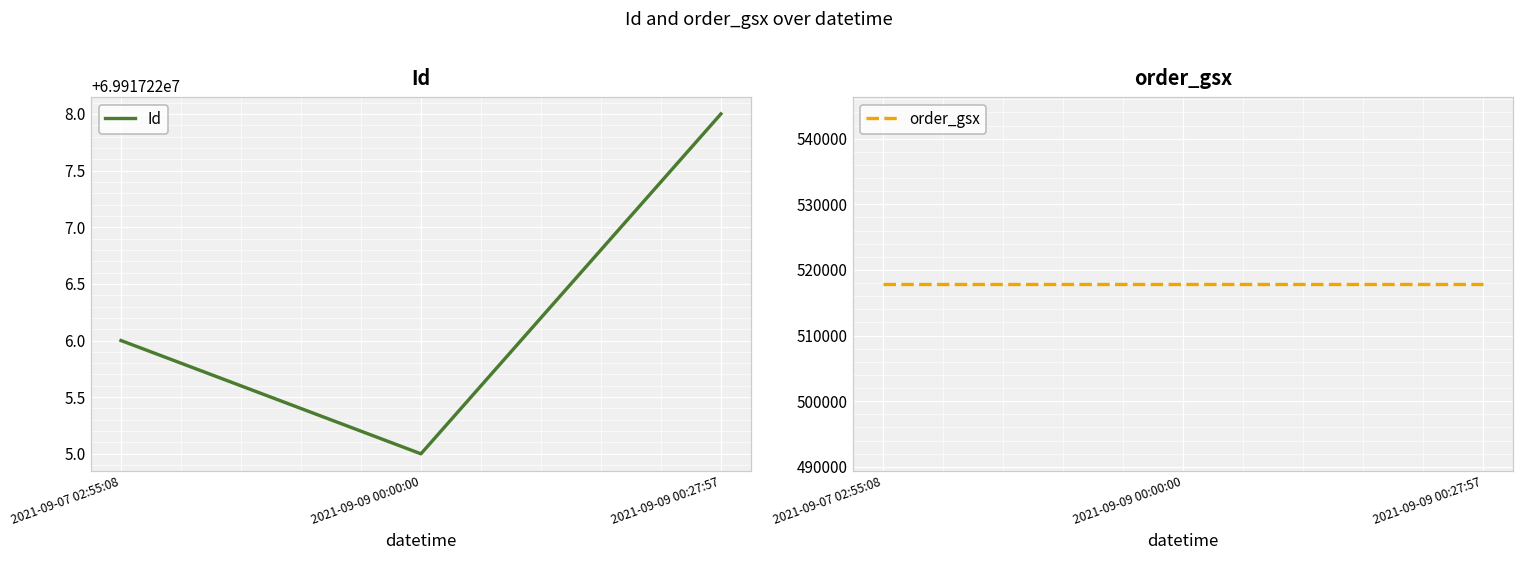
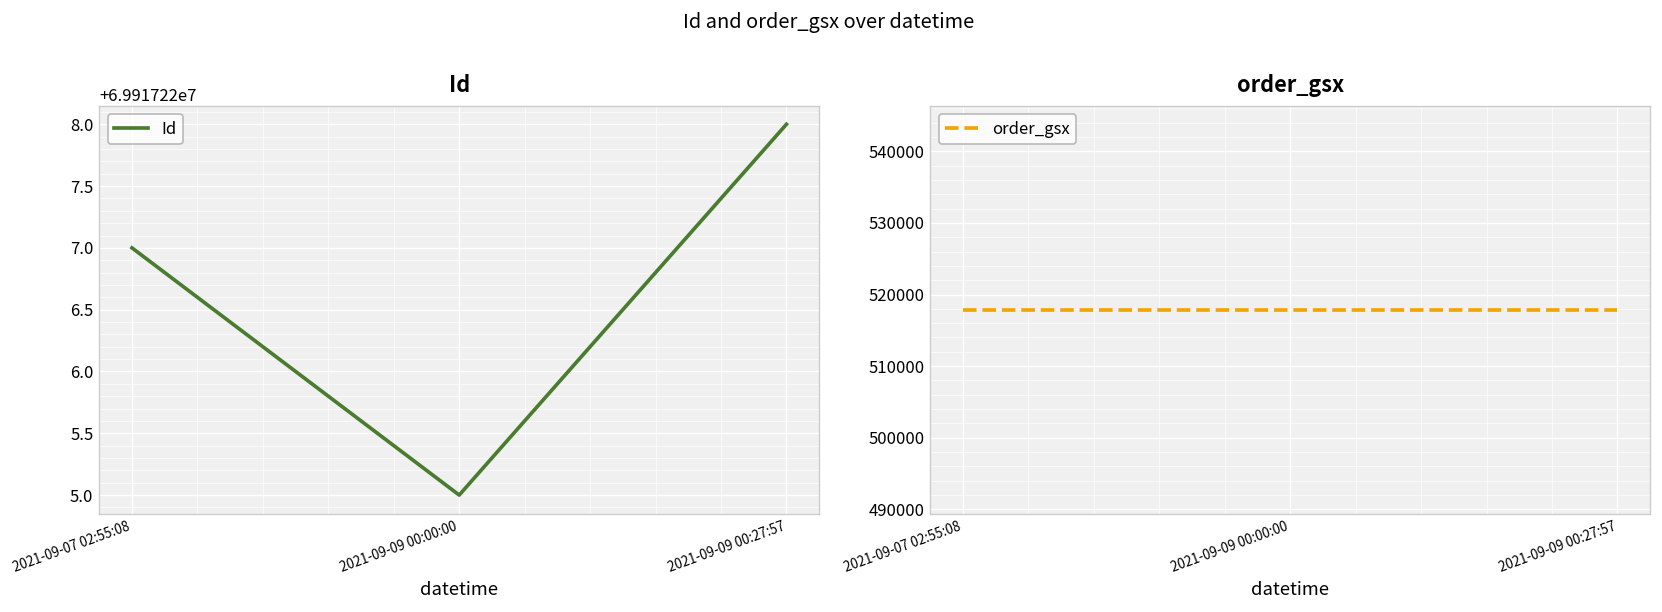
  {
    "Id": {
-     "2021-09-07 02:55:08": 69917226,
+     "2021-09-07 02:55:08": 69917227,
      "2021-09-09 00:00:00": 69917225,
      "2021-09-09 00:27:57": 69917228
    },
    "order_gsx": {
      "2021-09-07 02:55:08": 518000,
      "2021-09-09 00:00:00": 518000,
      "2021-09-09 00:27:57": 518000
    }
  }
